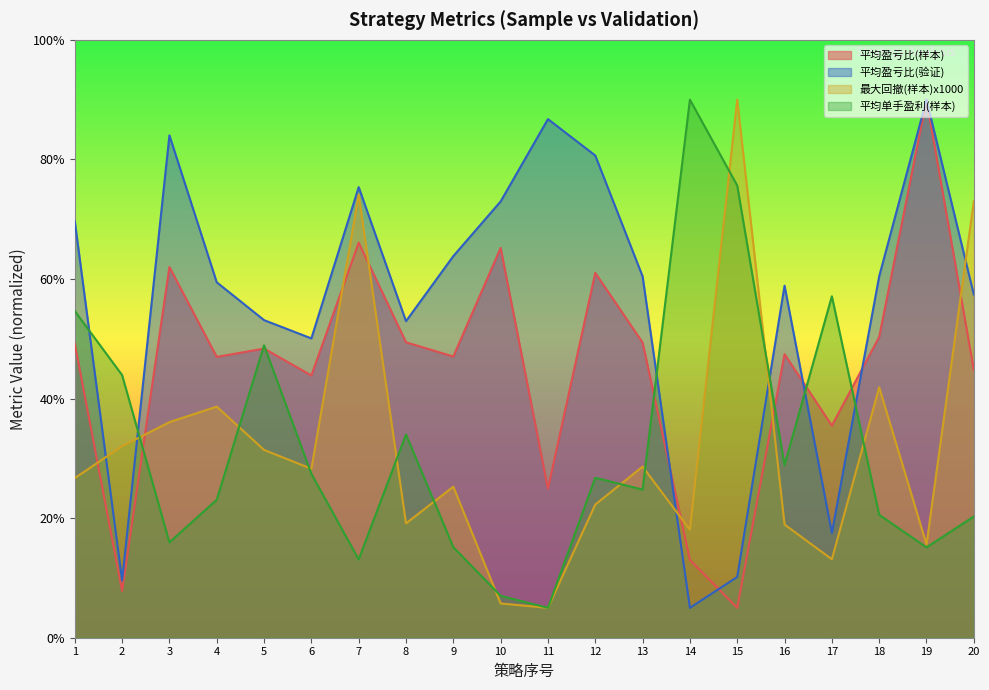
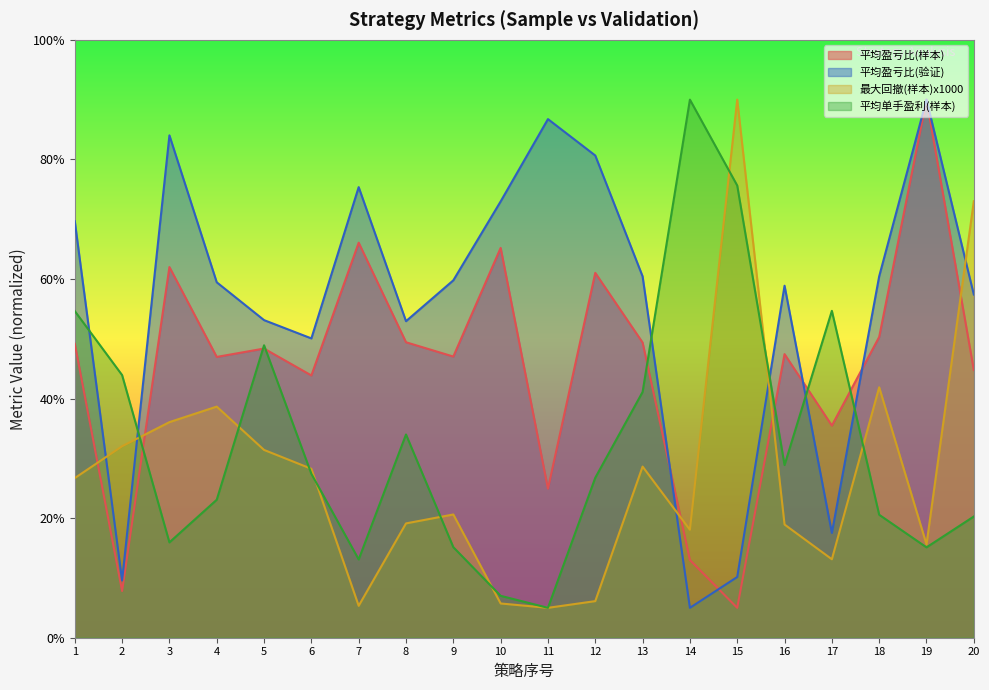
  {
    "平均盈亏比(样本)": {
      "1": "49%",
      "2": "8%",
      "3": "62%",
      "4": "47%",
      "5": "48%",
      "6": "44%",
      "7": "66%",
      "8": "49%",
      "9": "47%",
      "10": "65%",
      "11": "25%",
      "12": "61%",
      "13": "49%",
      "14": "13%",
      "15": "5%",
      "16": "47%",
      "17": "35%",
      "18": "50%",
      "20": "45%"
    },
    "平均盈亏比(验证)": {
      "1": "70%",
      "2": "10%",
      "3": "84%",
      "4": "59%",
      "5": "53%",
      "6": "50%",
      "7": "75%",
      "8": "53%",
-     "9": "64%",
+     "9": "60%",
      "10": "73%",
      "11": "87%",
      "12": "81%",
      "13": "60%",
      "14": "5%",
      "15": "10%",
      "16": "59%",
      "17": "18%",
      "18": "60%",
      "20": "57%"
    },
    "最大回撤(样本)x1000": {
      "1": "27%",
      "2": "32%",
      "3": "36%",
      "4": "39%",
      "5": "31%",
      "6": "28%",
-     "7": "74%",
+     "7": "5%",
      "8": "19%",
-     "9": "25%",
+     "9": "21%",
      "10": "6%",
-     "12": "22%",
+     "12": "6%",
      "13": "29%",
      "14": "18%",
      "15": "90%",
      "16": "19%",
      "17": "13%",
      "18": "42%",
      "19": "16%",
      "20": "73%"
    },
    "平均单手盈利(样本)": {
      "1": "55%",
      "2": "44%",
      "3": "16%",
      "4": "23%",
      "5": "49%",
      "6": "27%",
      "7": "13%",
      "8": "34%",
      "9": "15%",
      "10": "7%",
      "12": "27%",
-     "13": "25%",
+     "13": "41%",
      "14": "90%",
      "15": "76%",
      "16": "29%",
-     "17": "57%",
+     "17": "55%",
      "18": "21%",
      "19": "15%",
      "20": "20%"
    }
  }
